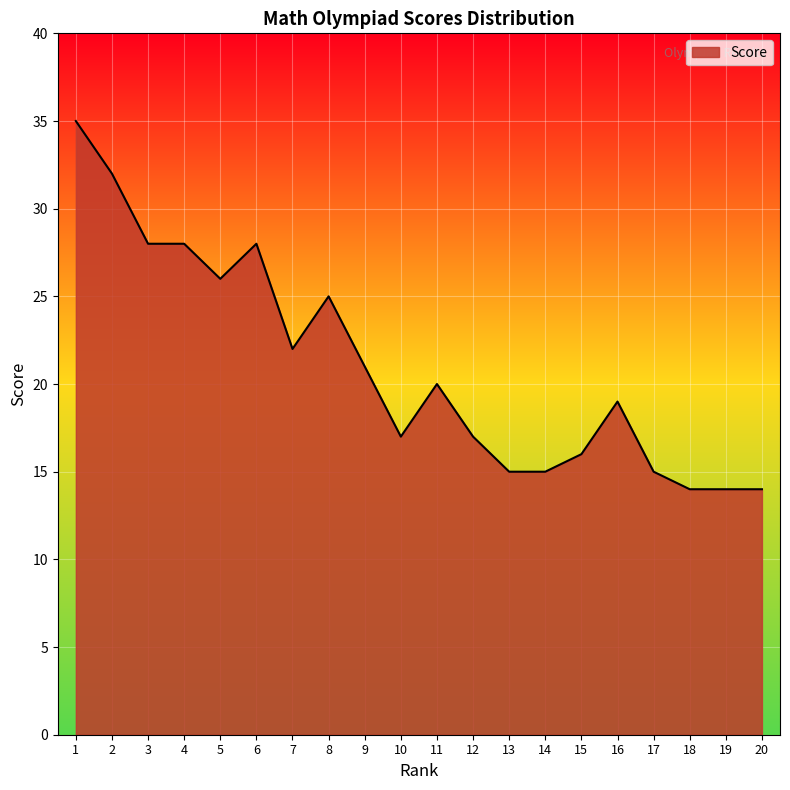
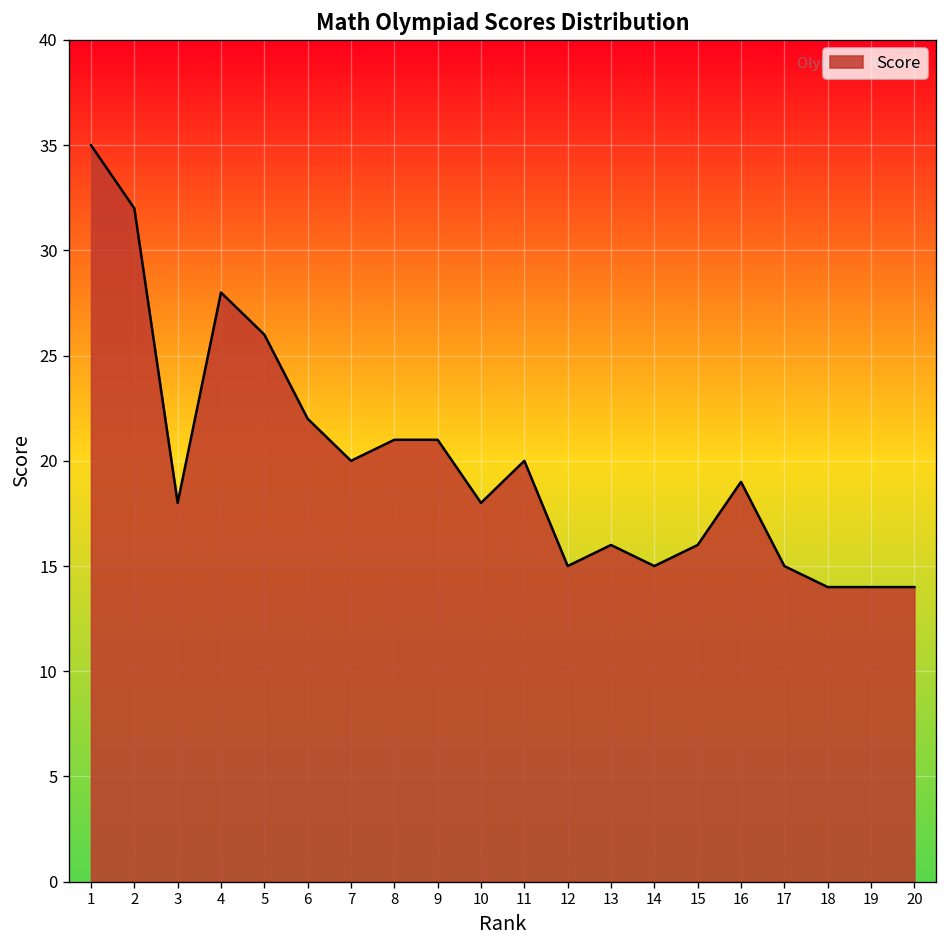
  {
    "1": 35,
    "2": 32,
-   "3": 28,
+   "3": 18,
    "4": 28,
    "5": 26,
-   "6": 28,
-   "7": 22,
-   "8": 25,
+   "6": 22,
+   "7": 20,
+   "8": 21,
    "9": 21,
-   "10": 17,
+   "10": 18,
    "11": 20,
-   "12": 17,
-   "13": 15,
+   "12": 15,
+   "13": 16,
    "14": 15,
    "15": 16,
    "16": 19,
    "17": 15,
    "18": 14,
    "19": 14,
    "20": 14
  }
